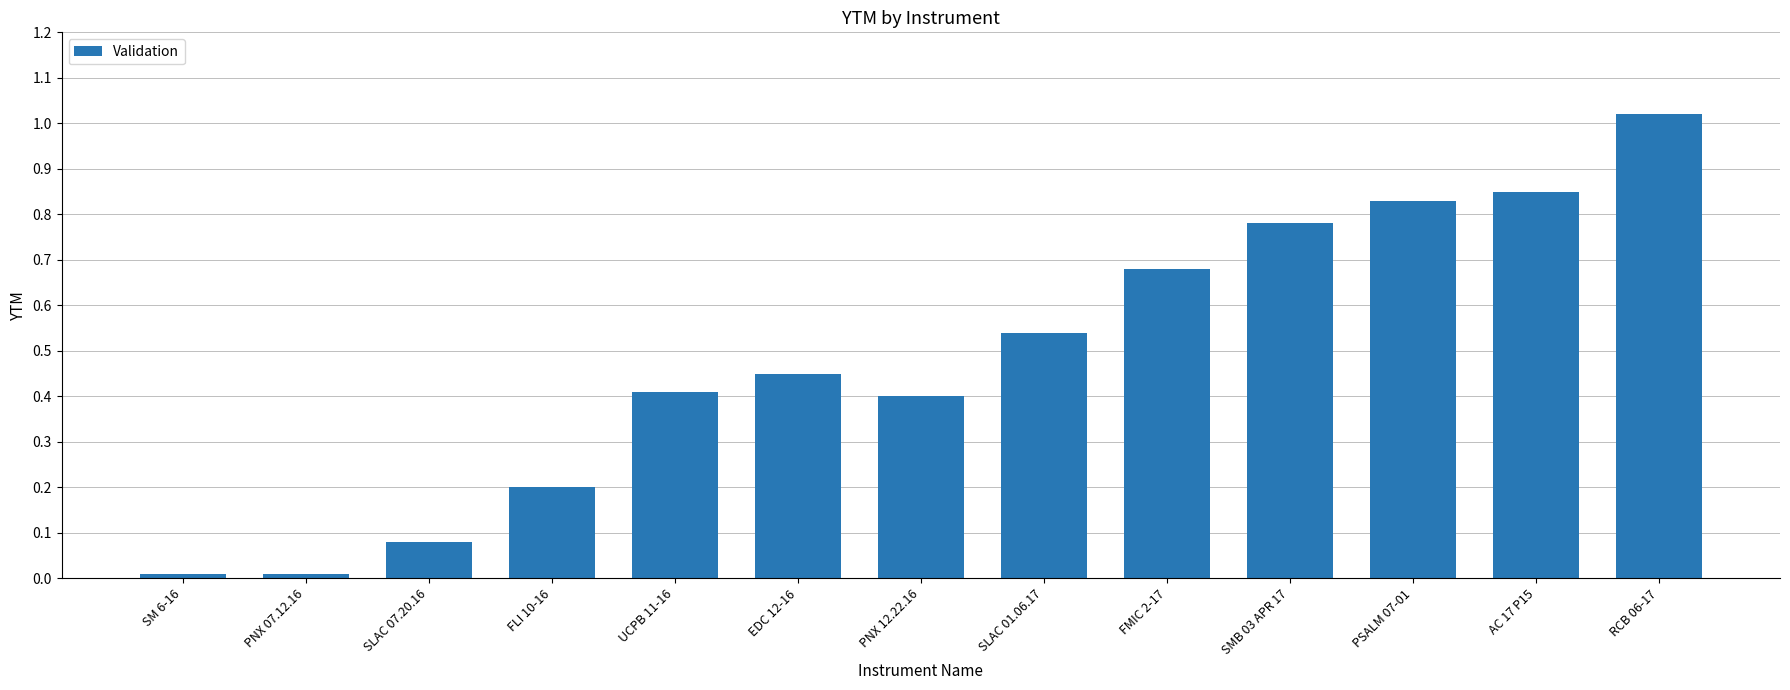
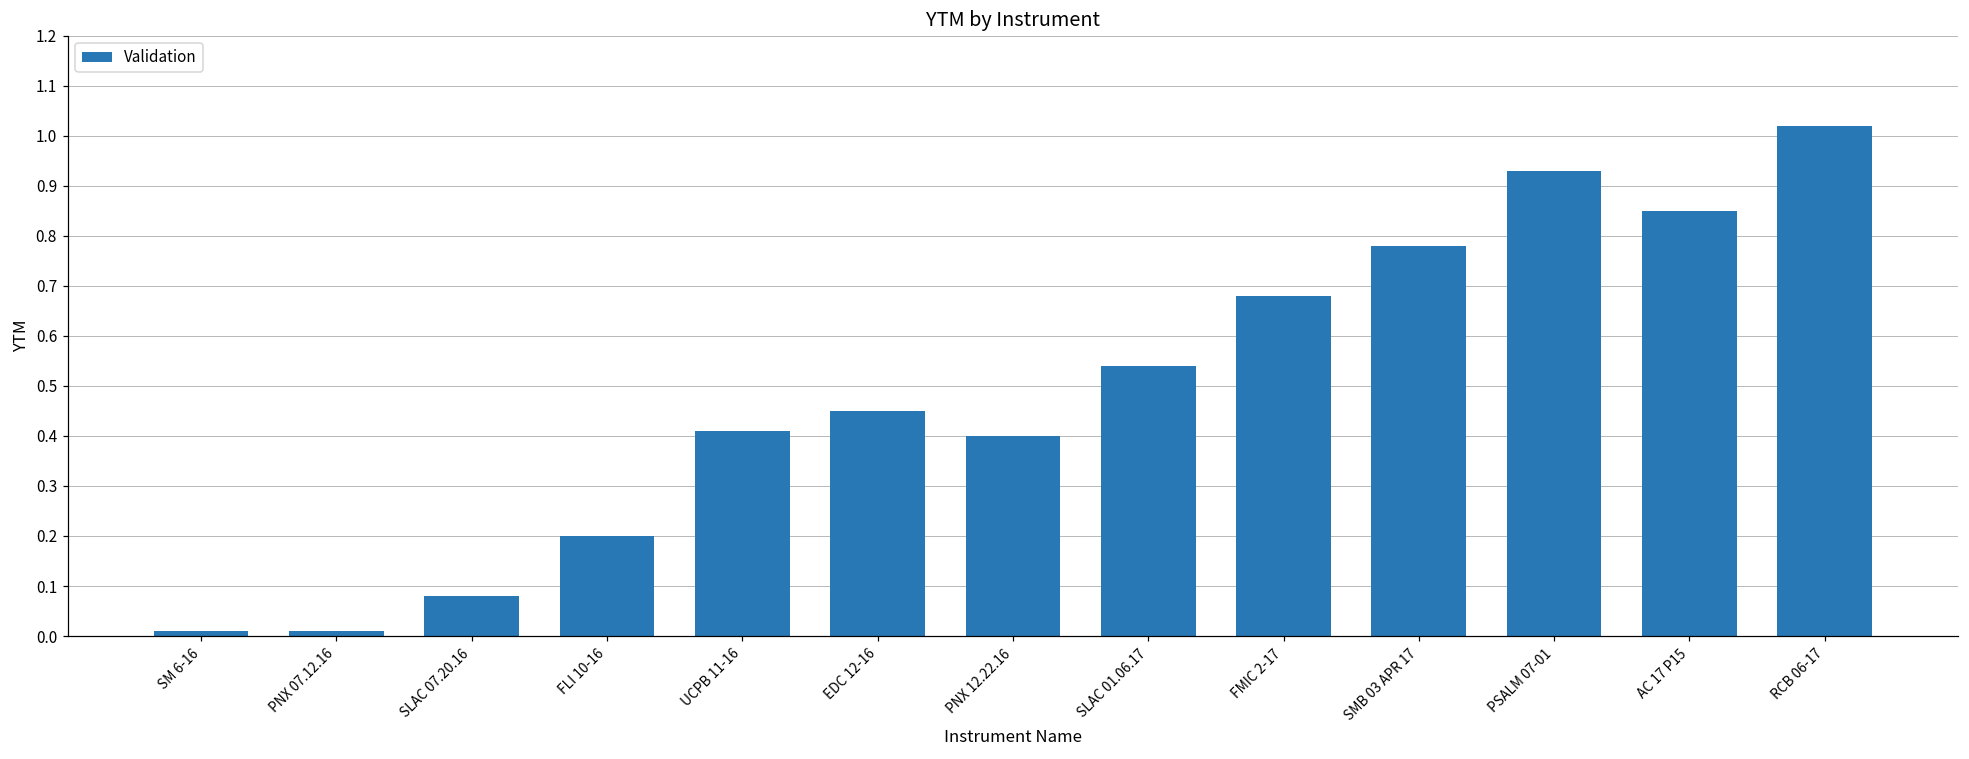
  {
    "SM 6-16": 0.01,
    "PNX 07.12.16": 0.01,
    "SLAC 07.20.16": 0.08,
    "FLI 10-16": 0.20,
    "UCPB 11-16": 0.41,
    "EDC 12-16": 0.45,
    "PNX 12.22.16": 0.40,
    "SLAC 01.06.17": 0.54,
    "FMIC 2-17": 0.68,
    "SMB 03 APR 17": 0.78,
-   "PSALM 07-01": 0.83,
+   "PSALM 07-01": 0.93,
    "AC 17 P15": 0.85,
    "RCB 06-17": 1.02
  }
